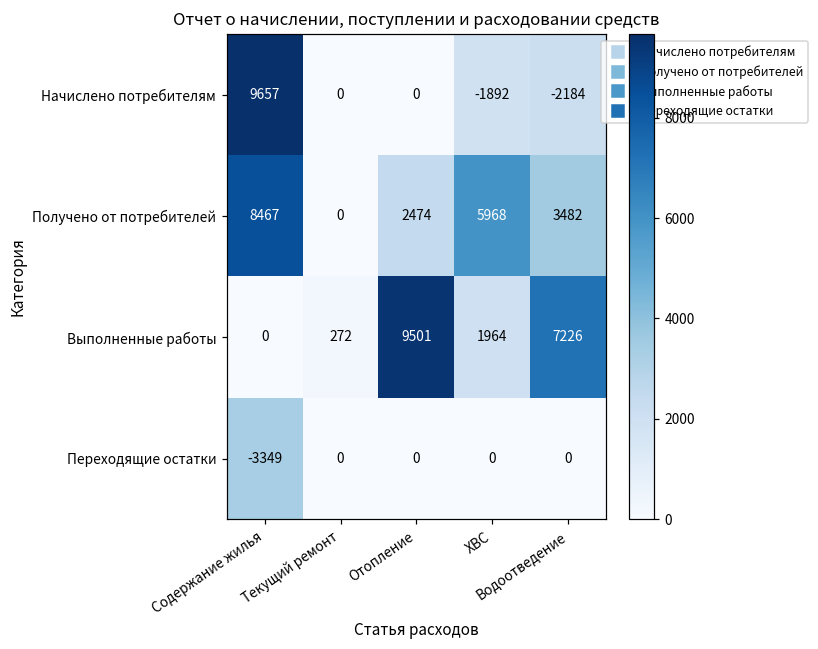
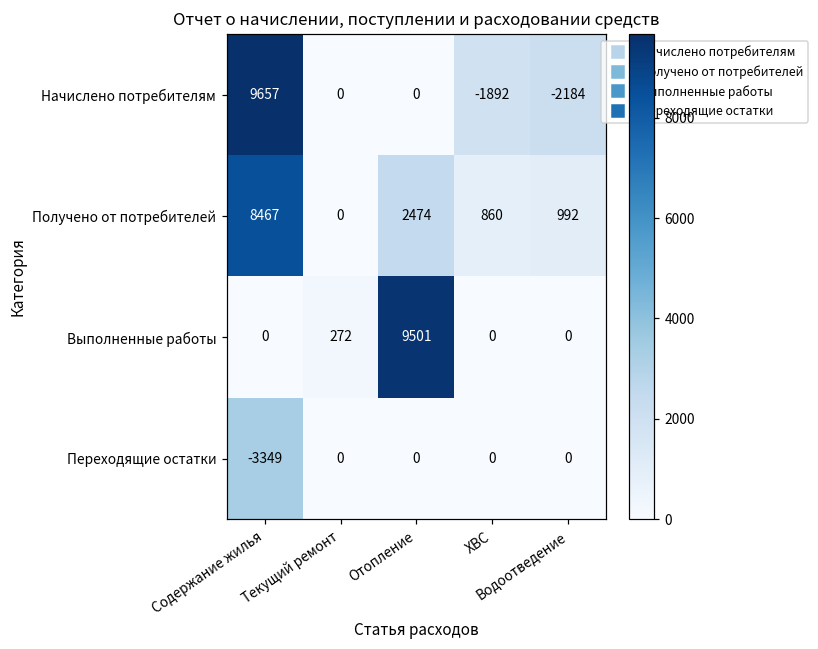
  {
    "Начислено потребителям": {
      "Содержание жилья": 9657,
      "Текущий ремонт": 0,
      "Отопление": 0,
      "ХВС": -1892,
      "Водоотведение": -2184
    },
    "Получено от потребителей": {
      "Содержание жилья": 8467,
      "Текущий ремонт": 0,
      "Отопление": 2474,
-     "ХВС": 5968,
-     "Водоотведение": 3482
+     "ХВС": 860,
+     "Водоотведение": 992
    },
    "Выполненные работы": {
      "Содержание жилья": 0,
      "Текущий ремонт": 272,
      "Отопление": 9501,
-     "ХВС": 1964,
-     "Водоотведение": 7226
+     "ХВС": 0,
+     "Водоотведение": 0
    },
    "Переходящие остатки": {
      "Содержание жилья": -3349,
      "Текущий ремонт": 0,
      "Отопление": 0,
      "ХВС": 0,
      "Водоотведение": 0
    }
  }
